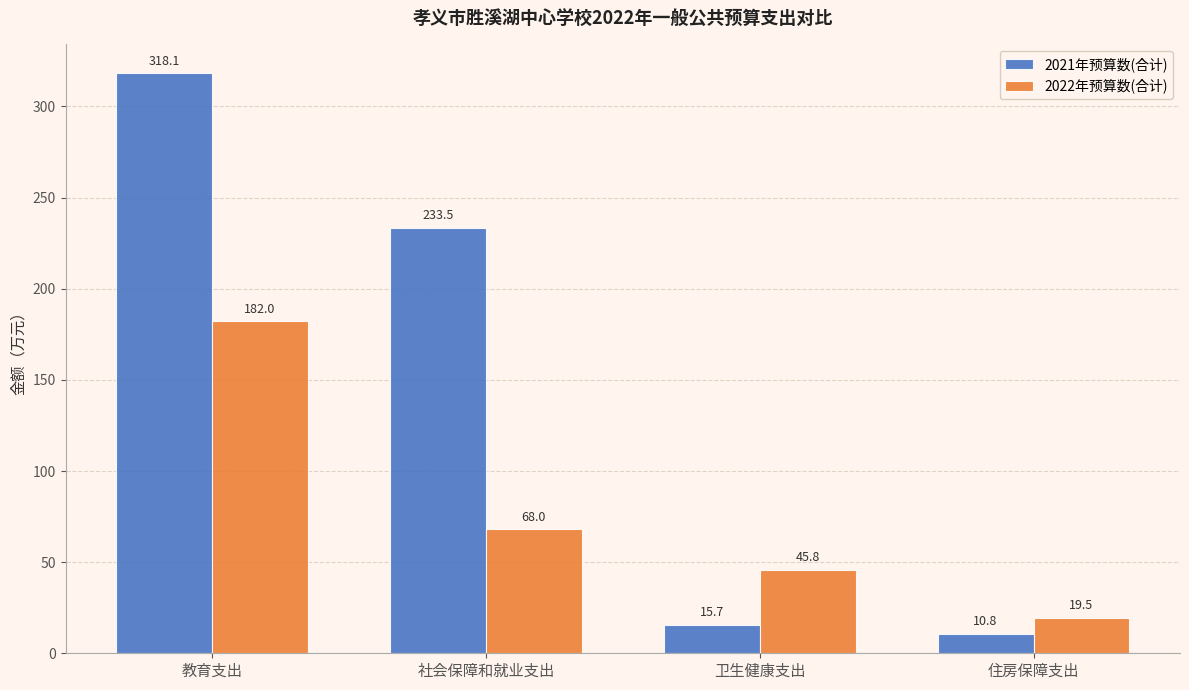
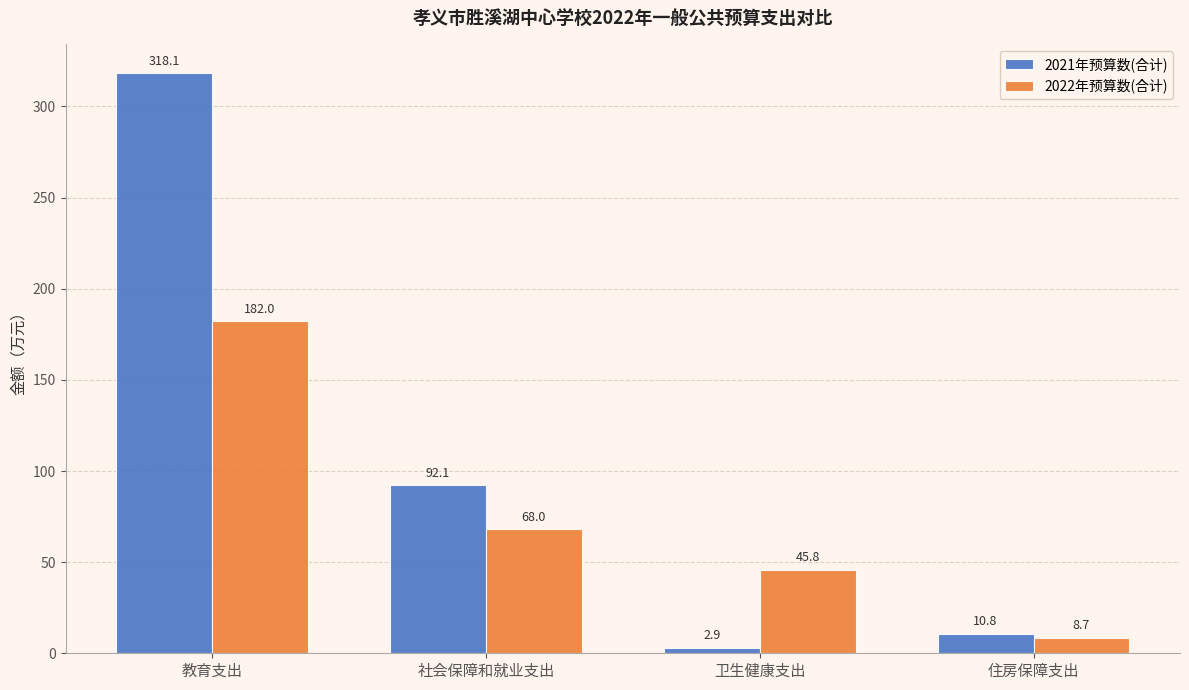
  {
    "2021年预算数(合计)": {
      "教育支出": 318.1,
-     "社会保障和就业支出": 233.5,
-     "卫生健康支出": 15.7,
+     "社会保障和就业支出": 92.1,
+     "卫生健康支出": 2.9,
      "住房保障支出": 10.8
    },
    "2022年预算数(合计)": {
      "教育支出": 182.0,
      "社会保障和就业支出": 68.0,
      "卫生健康支出": 45.8,
-     "住房保障支出": 19.5
+     "住房保障支出": 8.7
    }
  }
